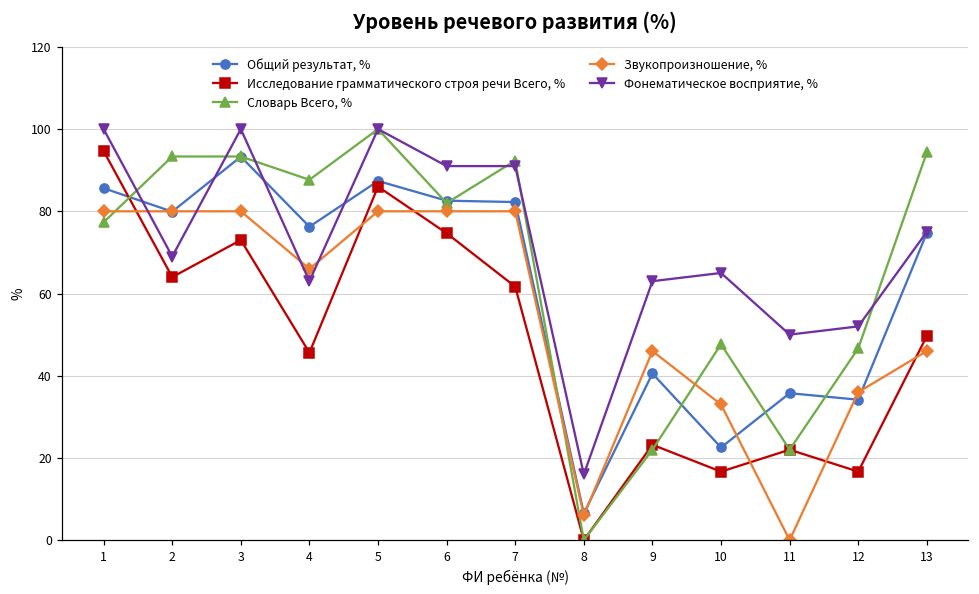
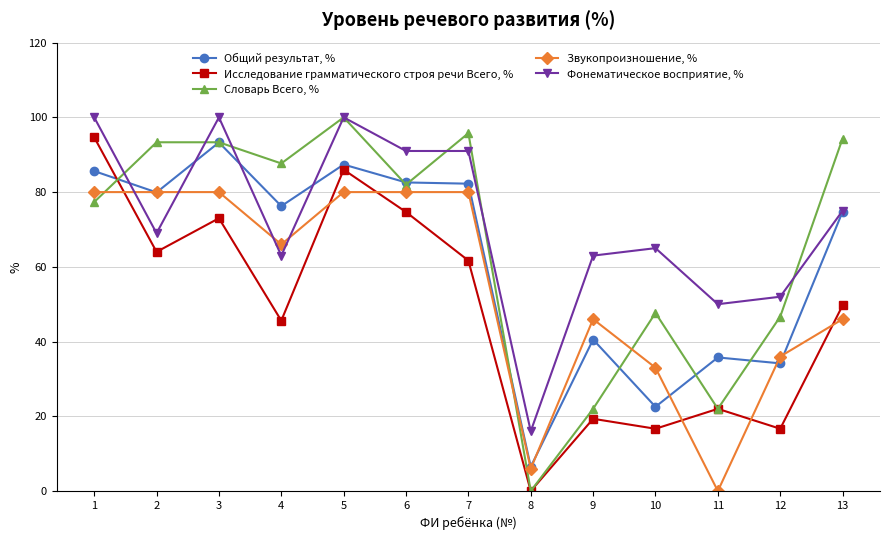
  {
    "Общий результат, %": {
      "1": 86,
      "4": 76,
      "5": 87,
      "7": 82,
      "9": 41,
      "10": 23,
      "11": 36,
      "12": 34
    },
    "Исследование грамматического строя речи Всего, %": {
      "1": 95,
      "2": 64,
      "3": 73,
      "4": 46,
      "5": 86,
      "6": 75,
      "7": 62,
-     "9": 23,
+     "9": 19,
      "10": 17,
      "12": 17,
      "13": 50
    },
    "Словарь Всего, %": {
      "1": 77,
      "2": 93,
      "4": 88,
-     "7": 92,
+     "7": 96,
      "9": 22,
      "10": 48,
      "12": 47,
      "13": 94
    },
    "Звукопроизношение, %": {
      "1": 80,
      "3": 80,
      "4": 66,
      "5": 80,
      "6": 80,
      "7": 80,
      "9": 46,
      "10": 33,
      "11": 0,
      "12": 36,
      "13": 46
    },
    "Фонематическое восприятие, %": {
      "1": 100,
      "2": 69,
      "3": 100,
      "4": 63,
      "6": 91,
      "7": 91,
      "8": 16,
      "9": 63,
      "10": 65,
      "11": 50,
      "12": 52
    }
  }
